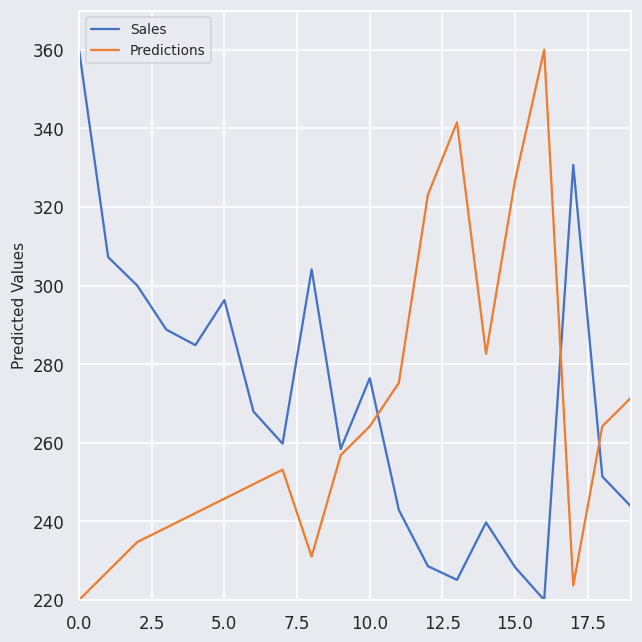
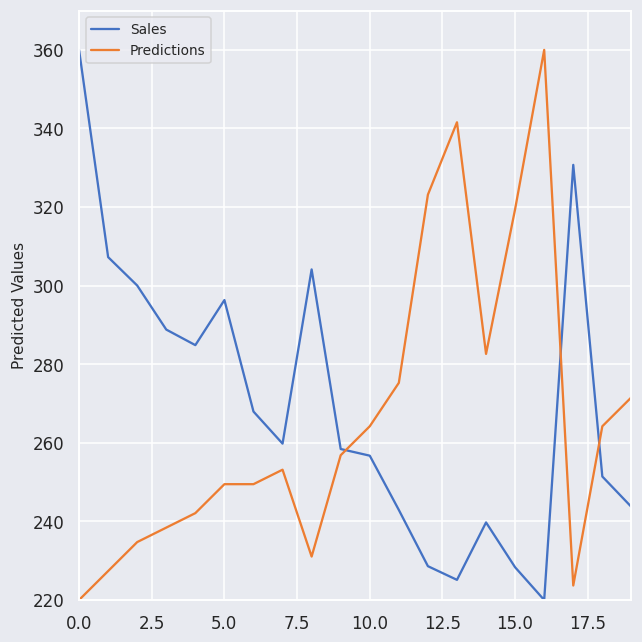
  {
    "Sales": {
      "0.0": 360,
      "5.0": 296,
-     "10.0": 276,
+     "10.0": 257,
      "15.0": 228
    },
    "Predictions": {
      "0.0": 220,
-     "5.0": 246,
+     "5.0": 249,
      "10.0": 264,
-     "15.0": 327
+     "15.0": 319
    }
  }
